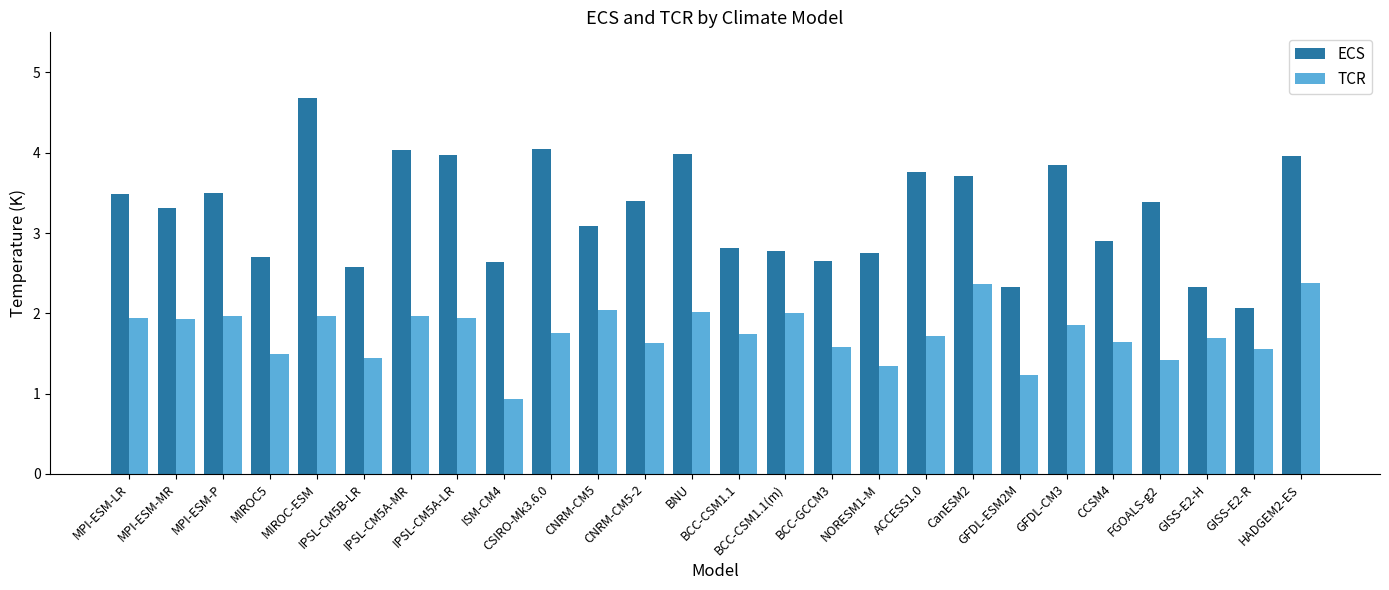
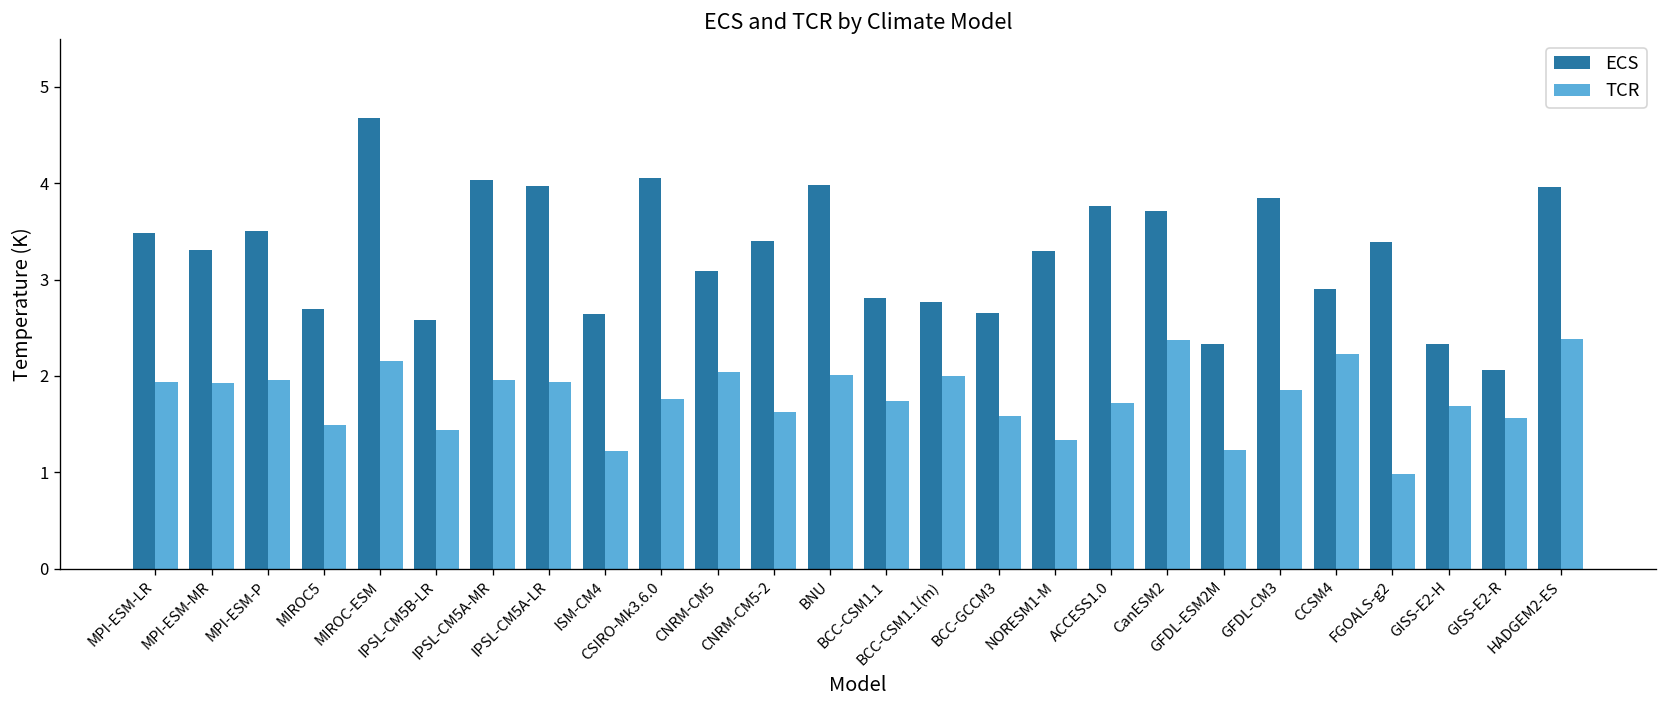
  {
    "ECS": {
      "MPI-ESM-LR": 3.5,
      "MPI-ESM-MR": 3.3,
      "MPI-ESM-P": 3.5,
      "MIROC5": 2.7,
      "MIROC-ESM": 4.7,
      "IPSL-CM5B-LR": 2.6,
      "IPSL-CM5A-MR": 4.0,
      "IPSL-CM5A-LR": 4.0,
      "ISM-CM4": 2.6,
      "CSIRO-Mk3.6.0": 4.1,
      "CNRM-CM5": 3.1,
      "CNRM-CM5-2": 3.4,
      "BNU": 4.0,
      "BCC-CSM1.1": 2.8,
      "BCC-CSM1.1(m)": 2.8,
      "BCC-GCCM3": 2.7,
-     "NORESM1-M": 2.8,
+     "NORESM1-M": 3.3,
      "ACCESS1.0": 3.8,
      "CanESM2": 3.7,
      "GFDL-ESM2M": 2.3,
      "GFDL-CM3": 3.9,
      "CCSM4": 2.9,
      "FGOALS-g2": 3.4,
      "GISS-E2-H": 2.3,
      "GISS-E2-R": 2.1,
      "HADGEM2-ES": 4.0
    },
    "TCR": {
      "MPI-ESM-LR": 1.9,
      "MPI-ESM-MR": 1.9,
      "MPI-ESM-P": 2.0,
      "MIROC5": 1.5,
-     "MIROC-ESM": 2.0,
+     "MIROC-ESM": 2.2,
      "IPSL-CM5B-LR": 1.4,
      "IPSL-CM5A-MR": 2.0,
      "IPSL-CM5A-LR": 1.9,
-     "ISM-CM4": 0.9,
+     "ISM-CM4": 1.2,
      "CSIRO-Mk3.6.0": 1.8,
      "CNRM-CM5": 2.0,
      "CNRM-CM5-2": 1.6,
      "BNU": 2.0,
      "BCC-CSM1.1": 1.7,
      "BCC-CSM1.1(m)": 2.0,
      "BCC-GCCM3": 1.6,
      "NORESM1-M": 1.3,
      "ACCESS1.0": 1.7,
      "CanESM2": 2.4,
      "GFDL-ESM2M": 1.2,
      "GFDL-CM3": 1.9,
-     "CCSM4": 1.6,
-     "FGOALS-g2": 1.4,
+     "CCSM4": 2.2,
+     "FGOALS-g2": 1.0,
      "GISS-E2-H": 1.7,
      "GISS-E2-R": 1.6,
      "HADGEM2-ES": 2.4
    }
  }
